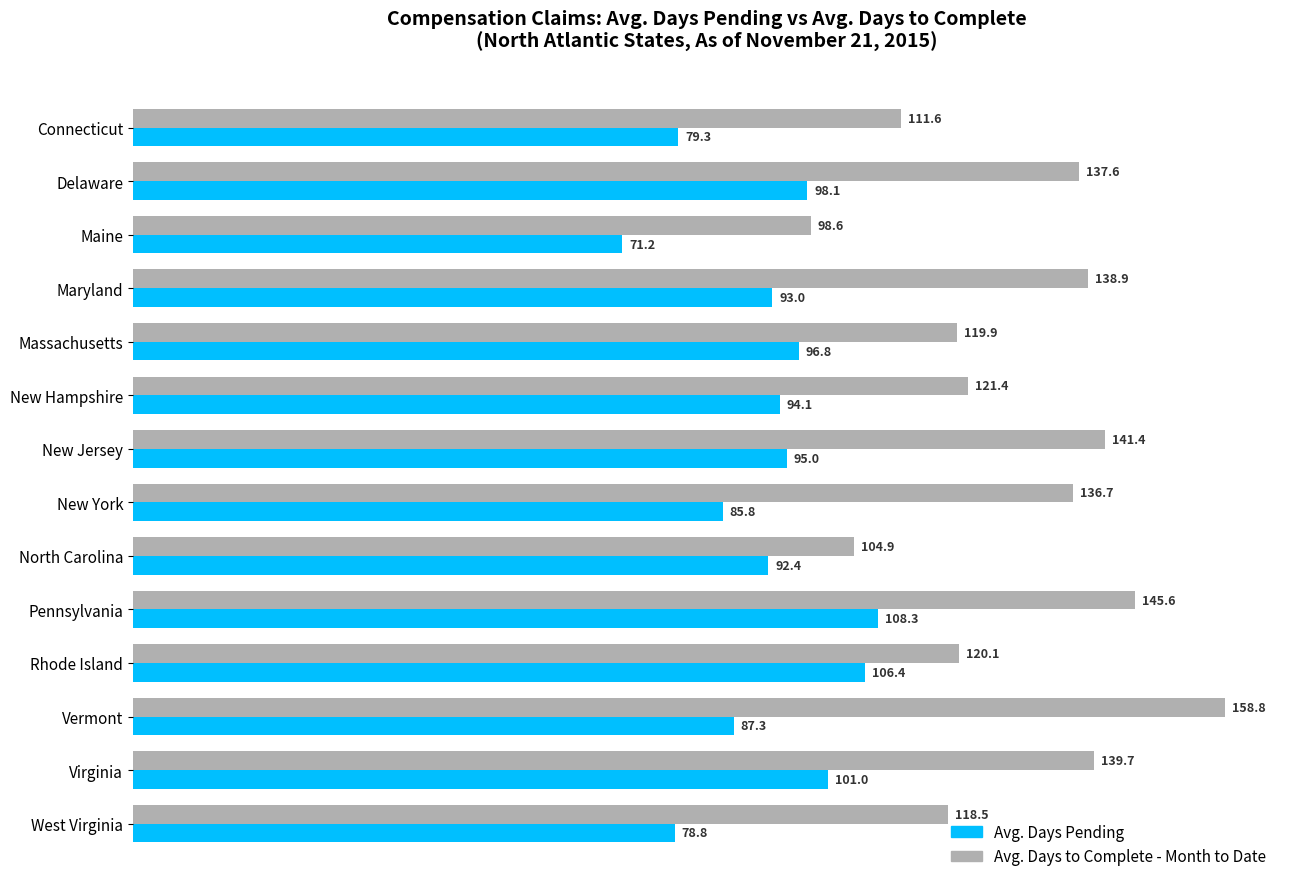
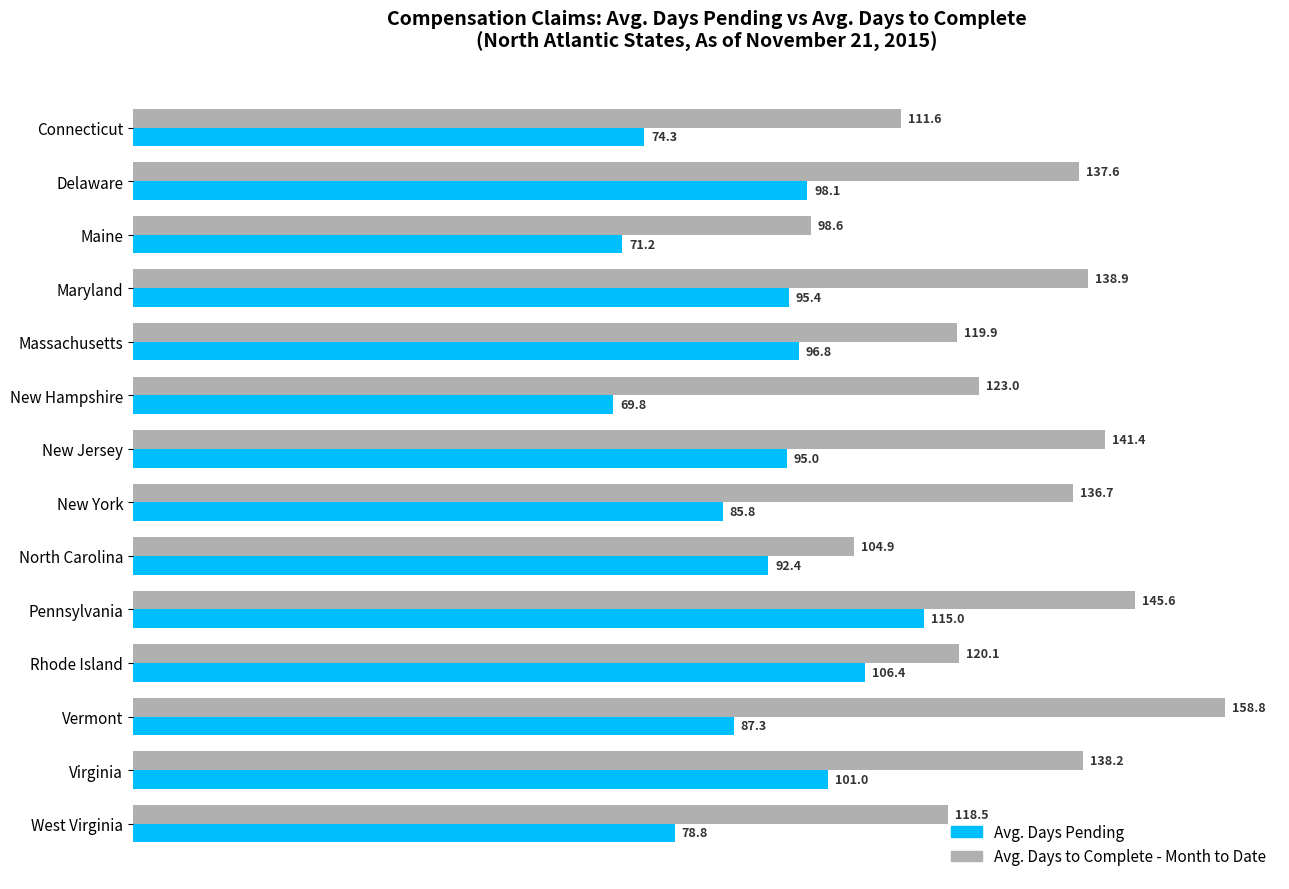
  {
    "Avg. Days Pending": {
-     "Connecticut": 79.3,
+     "Connecticut": 74.3,
      "Delaware": 98.1,
      "Maine": 71.2,
-     "Maryland": 93.0,
+     "Maryland": 95.4,
      "Massachusetts": 96.8,
-     "New Hampshire": 94.1,
+     "New Hampshire": 69.8,
      "New Jersey": 95.0,
      "New York": 85.8,
      "North Carolina": 92.4,
-     "Pennsylvania": 108.3,
+     "Pennsylvania": 115.0,
      "Rhode Island": 106.4,
      "Vermont": 87.3,
      "Virginia": 101.0,
      "West Virginia": 78.8
    },
    "Avg. Days to Complete - Month to Date": {
      "Connecticut": 111.6,
      "Delaware": 137.6,
      "Maine": 98.6,
      "Maryland": 138.9,
      "Massachusetts": 119.9,
-     "New Hampshire": 121.4,
+     "New Hampshire": 123.0,
      "New Jersey": 141.4,
      "New York": 136.7,
      "North Carolina": 104.9,
      "Pennsylvania": 145.6,
      "Rhode Island": 120.1,
      "Vermont": 158.8,
-     "Virginia": 139.7,
+     "Virginia": 138.2,
      "West Virginia": 118.5
    }
  }
